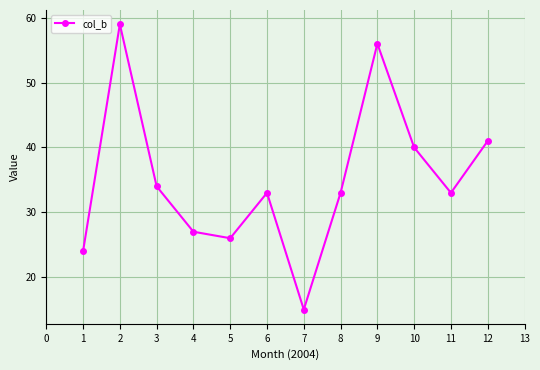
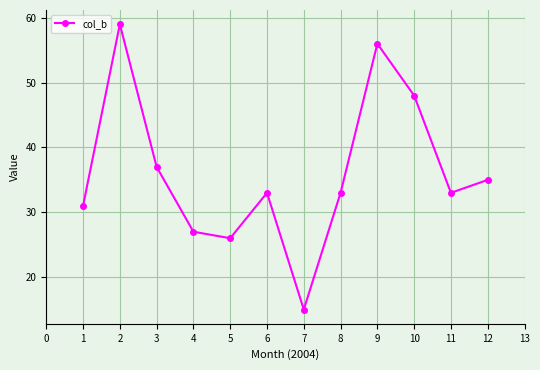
  {
-   "1": 24,
+   "1": 31,
    "2": 59,
-   "3": 34,
+   "3": 37,
    "4": 27,
    "5": 26,
    "6": 33,
    "7": 15,
    "8": 33,
    "9": 56,
-   "10": 40,
+   "10": 48,
    "11": 33,
-   "12": 41
+   "12": 35
  }
